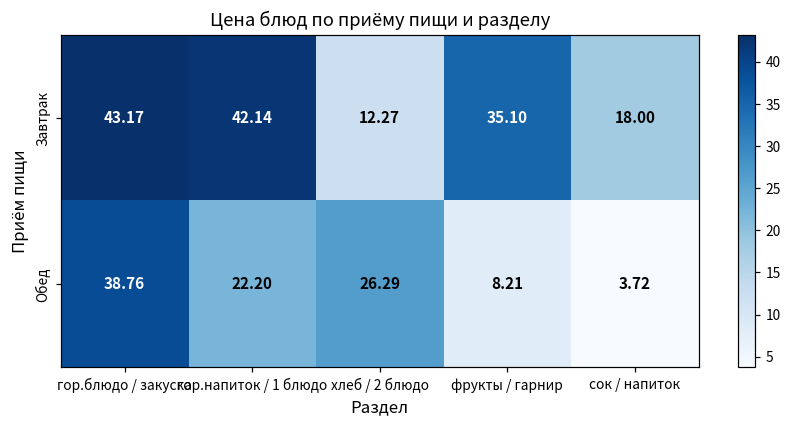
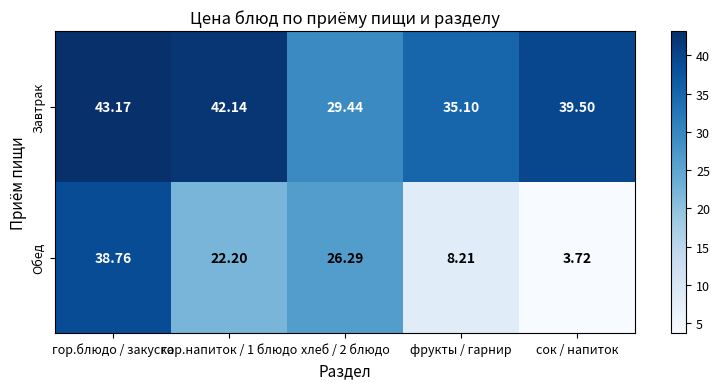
  {
    "Завтрак": {
      "гор.блюдо / закуска": 43.17,
      "гор.напиток / 1 блюдо": 42.14,
-     "хлеб / 2 блюдо": 12.27,
+     "хлеб / 2 блюдо": 29.44,
      "фрукты / гарнир": 35.10,
-     "сок / напиток": 18.00
+     "сок / напиток": 39.50
    },
    "Обед": {
      "гор.блюдо / закуска": 38.76,
      "гор.напиток / 1 блюдо": 22.20,
      "хлеб / 2 блюдо": 26.29,
      "фрукты / гарнир": 8.21,
      "сок / напиток": 3.72
    }
  }
